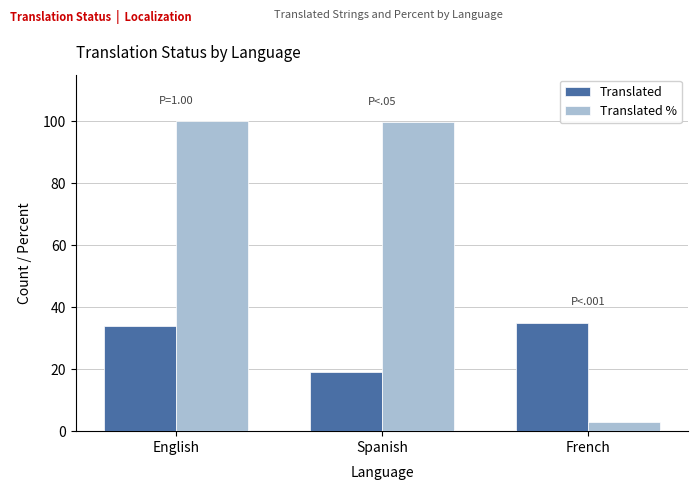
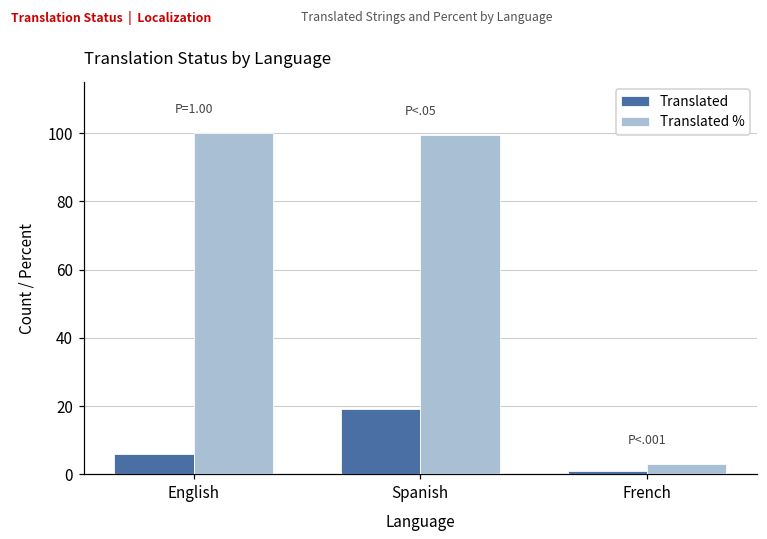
  {
    "Translated": {
-     "English": 34,
+     "English": 6,
      "Spanish": 19,
-     "French": 35
+     "French": 1
    },
    "Translated %": {
      "Spanish": 100,
      "French": 3
    }
  }
